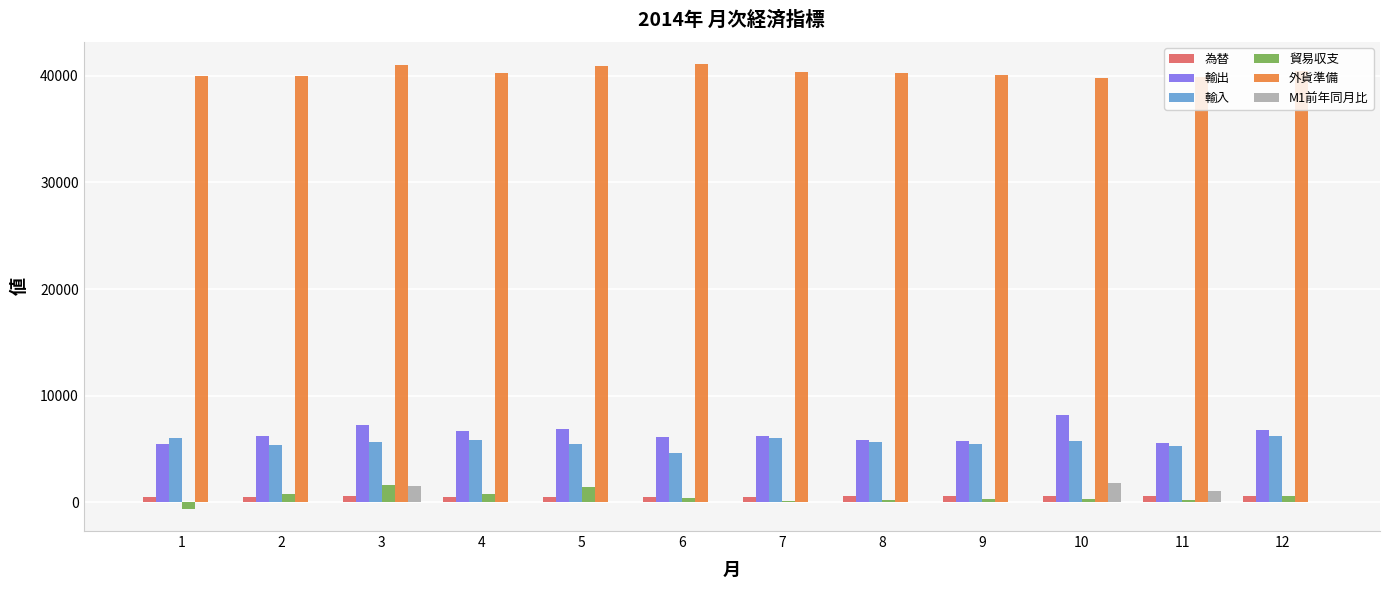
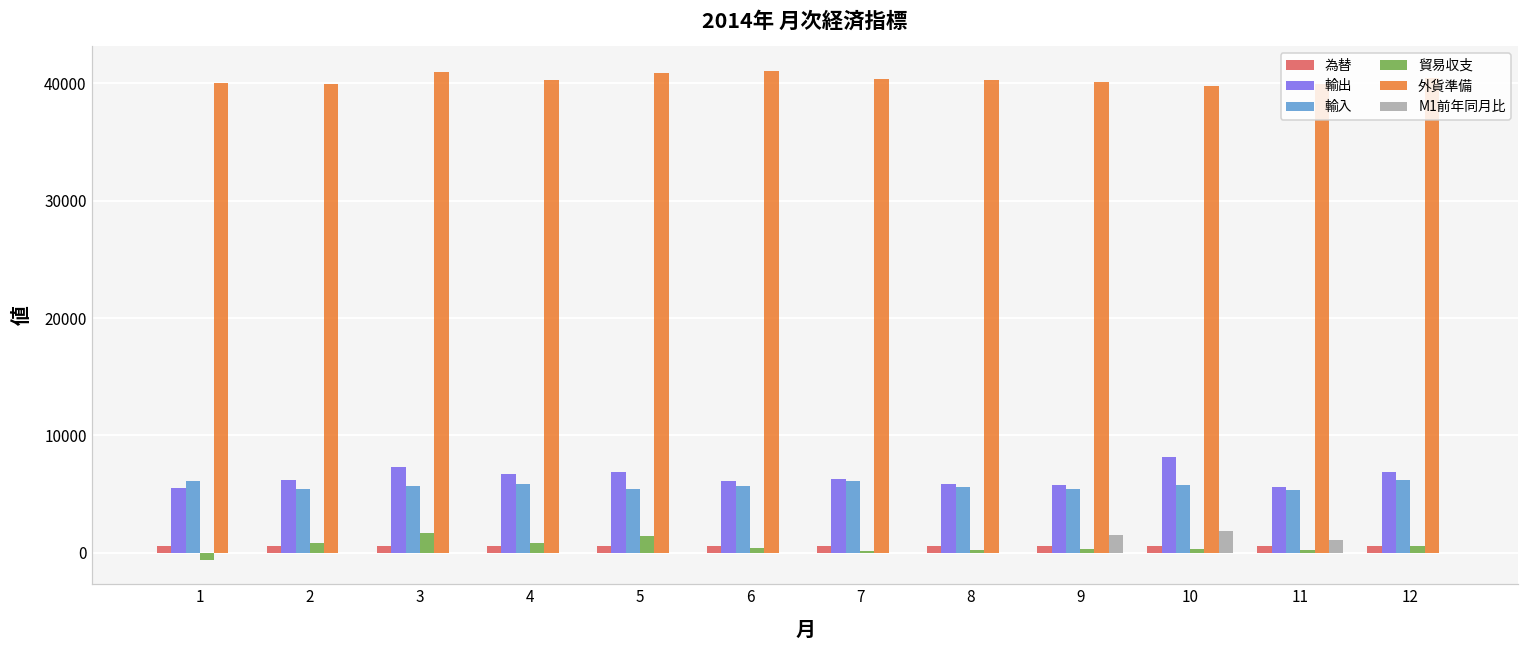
  {
    "輸出": {
      "1": 5500,
      "2": 6200,
      "3": 7300,
      "4": 6700,
      "5": 6900,
      "6": 6100,
      "7": 6300,
      "8": 5900,
      "9": 5800,
      "10": 8200,
      "11": 5600,
      "12": 6800
    },
    "輸入": {
      "1": 6100,
      "2": 5400,
      "3": 5700,
      "4": 5800,
      "5": 5400,
-     "6": 4600,
+     "6": 5700,
      "7": 6100,
      "8": 5600,
      "9": 5400,
      "10": 5800,
      "11": 5300,
      "12": 6200
    },
    "貿易収支": {
      "1": -600,
      "2": 800,
      "3": 1600,
      "4": 800,
      "5": 1500,
      "6": 400,
      "9": 300,
      "10": 300,
      "11": 300,
      "12": 600
    },
    "M1前年同月比": {
-     "3": 1600,
-     "9": 0,
+     "3": 0,
+     "9": 1500,
      "10": 1900,
      "11": 1100
    }
  }
